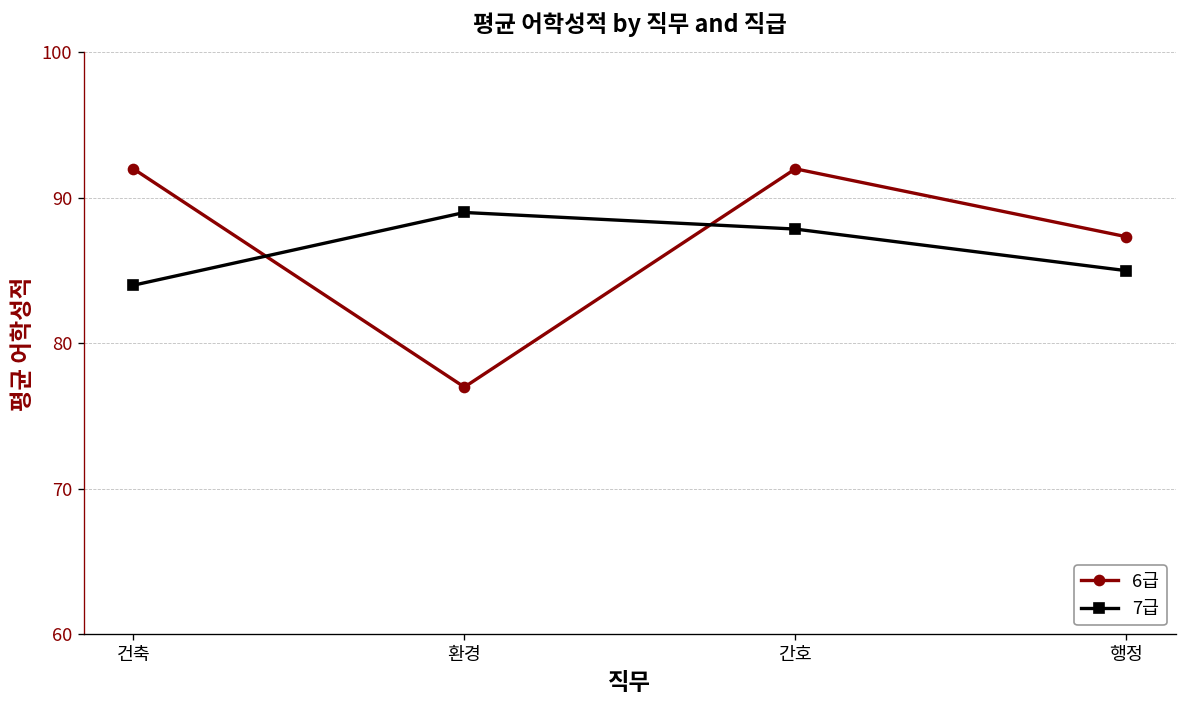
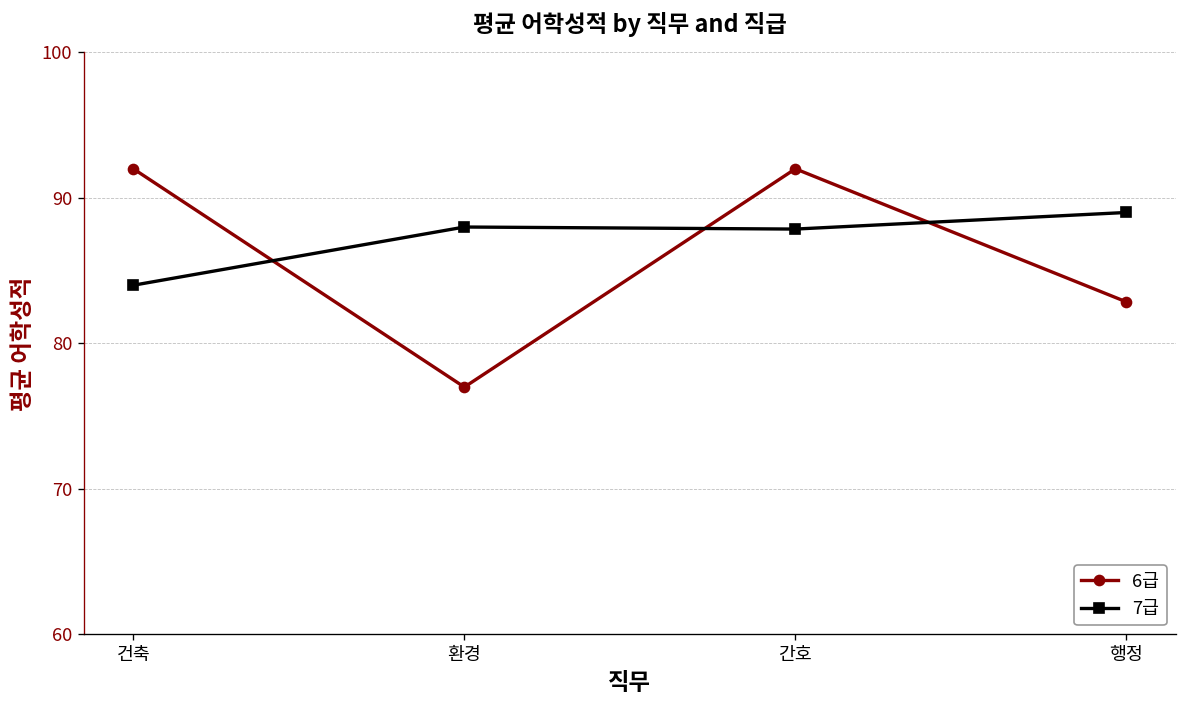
  {
    "6급": {
      "건축": 92.0,
      "환경": 77.0,
      "간호": 92.0,
-     "행정": 87.3
+     "행정": 82.9
    },
    "7급": {
      "건축": 84,
-     "환경": 89,
+     "환경": 88,
      "간호": 88,
-     "행정": 85
+     "행정": 89
    }
  }
